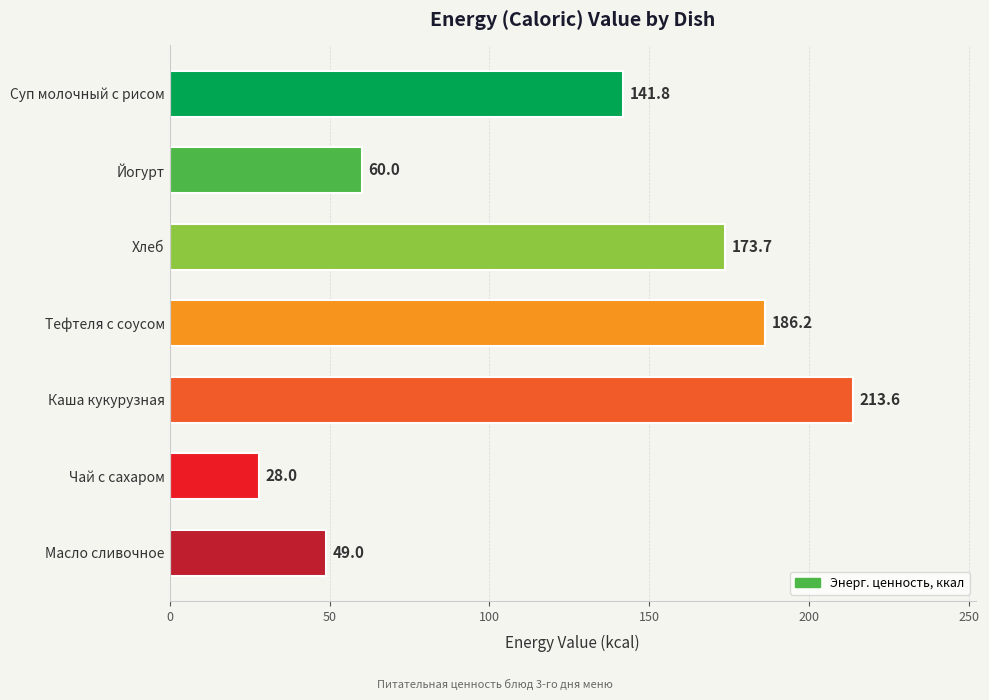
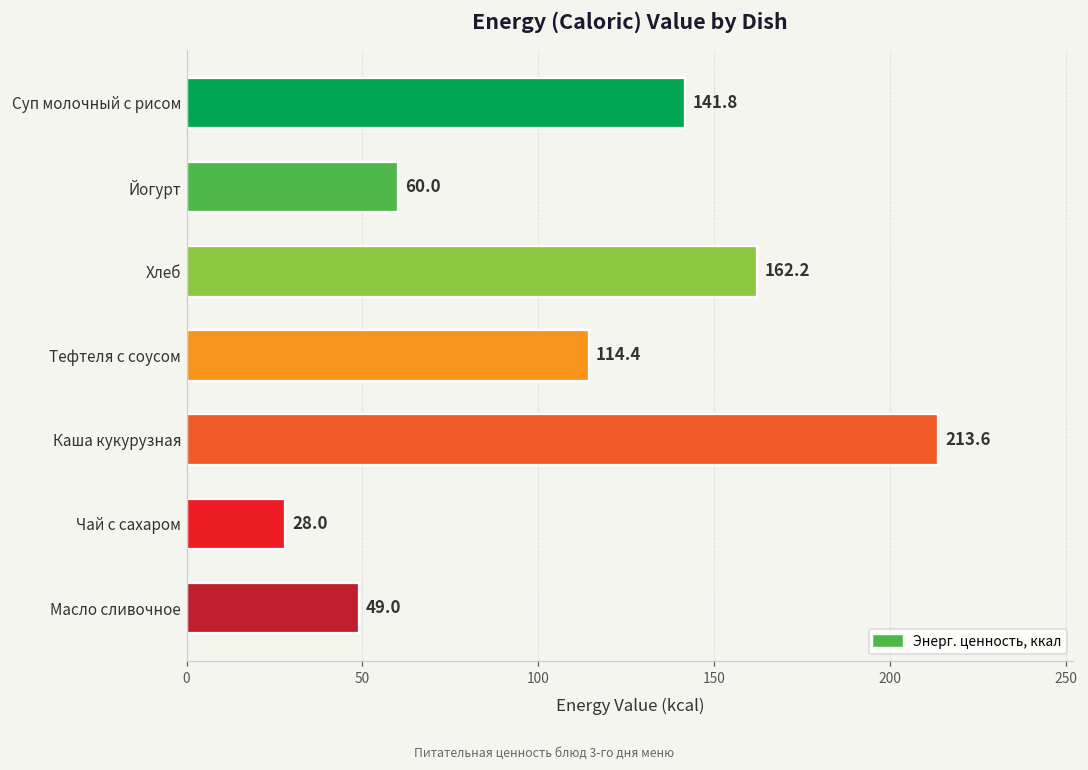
  {
    "Суп молочный с рисом": 141.8,
    "Йогурт": 60.0,
-   "Хлеб": 173.7,
-   "Тефтеля с соусом": 186.2,
+   "Хлеб": 162.2,
+   "Тефтеля с соусом": 114.4,
    "Каша кукурузная": 213.6,
    "Чай с сахаром": 28.0,
    "Масло сливочное": 49.0
  }
